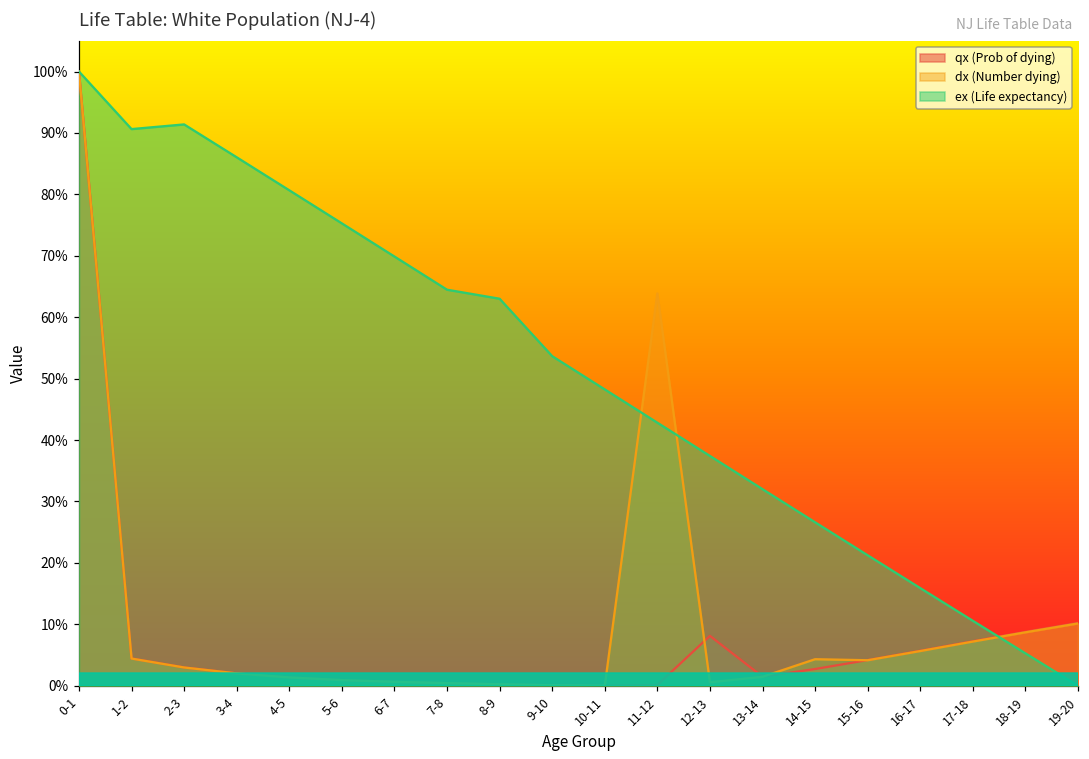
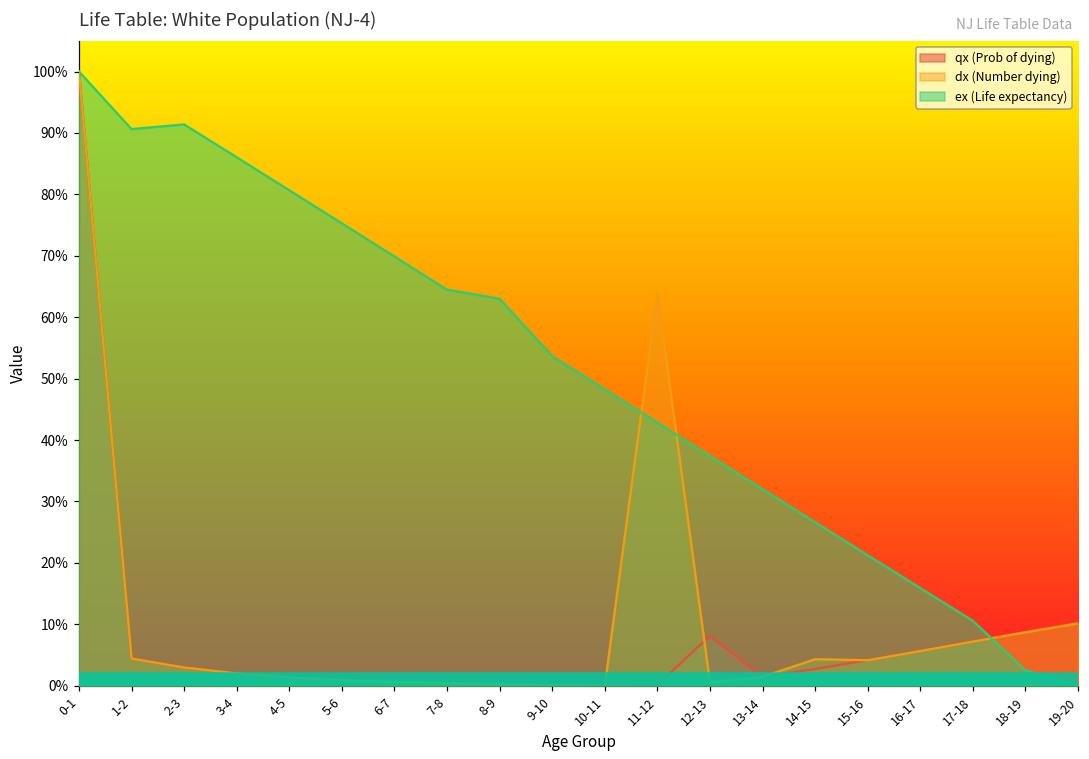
  {
    "qx (Prob of dying)": {
      "12-13": "8%",
      "14-15": "3%"
    },
    "dx (Number dying)": {
      "11-12": "64%",
      "14-15": "4%"
    },
    "ex (Life expectancy)": {
      "1-2": "91%",
      "2-3": "91%",
      "3-4": "86%",
      "4-5": "81%",
      "5-6": "75%",
      "6-7": "70%",
      "7-8": "64%",
      "8-9": "63%",
      "9-10": "54%",
      "10-11": "48%",
      "11-12": "43%",
      "12-13": "37%",
      "13-14": "32%",
      "14-15": "27%",
      "15-16": "21%",
      "16-17": "16%",
      "17-18": "11%",
-     "18-19": "5%"
+     "18-19": "3%"
    }
  }
